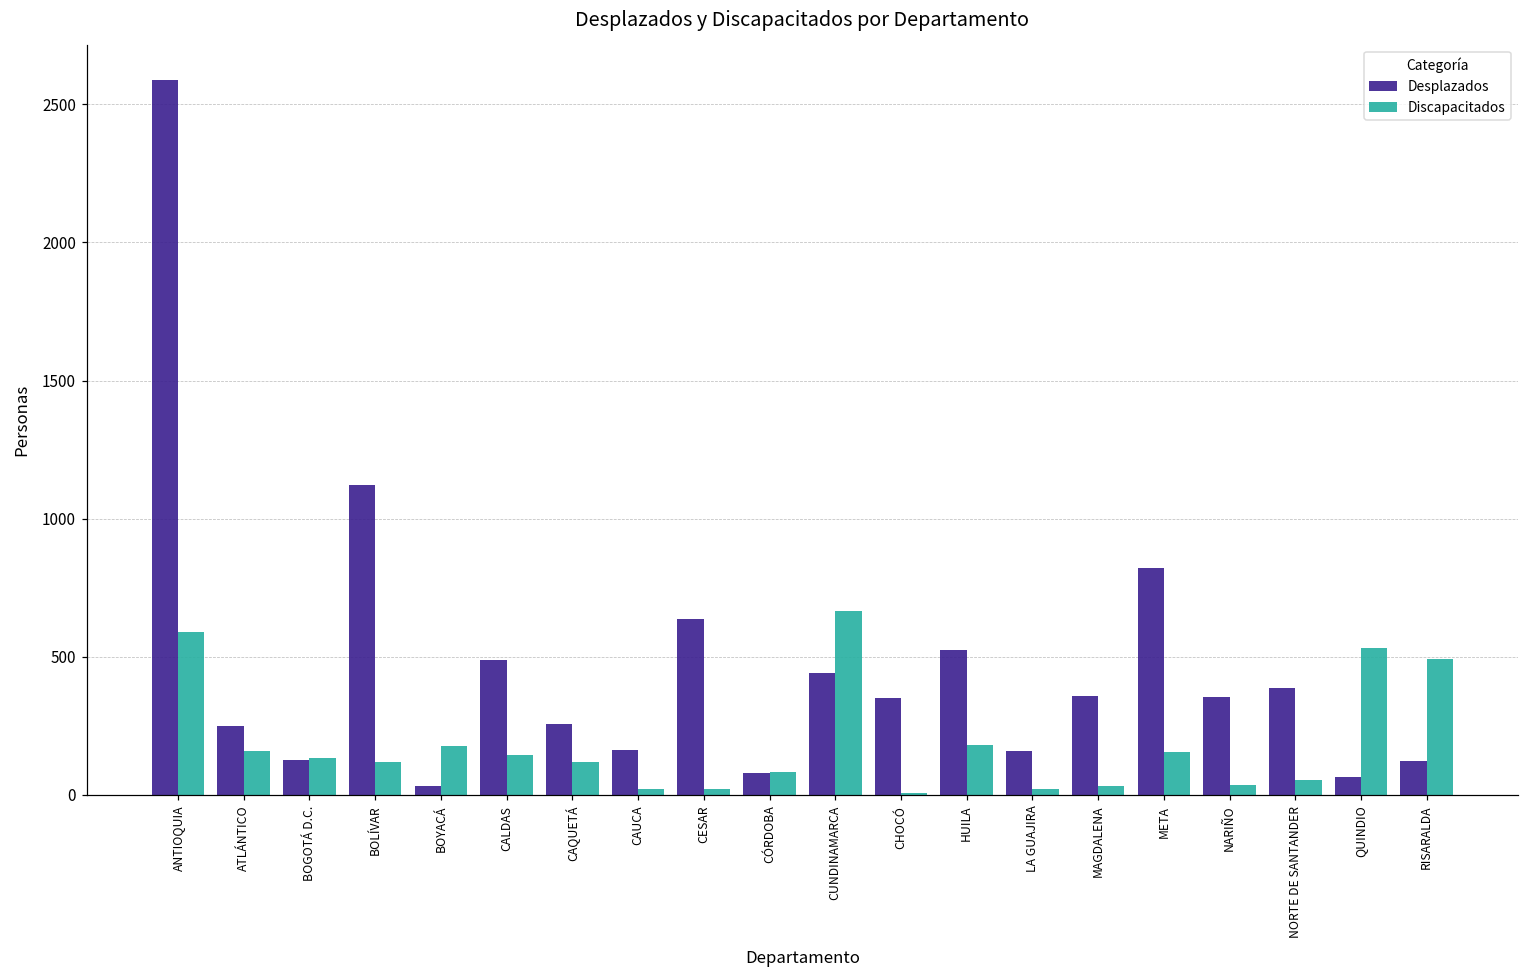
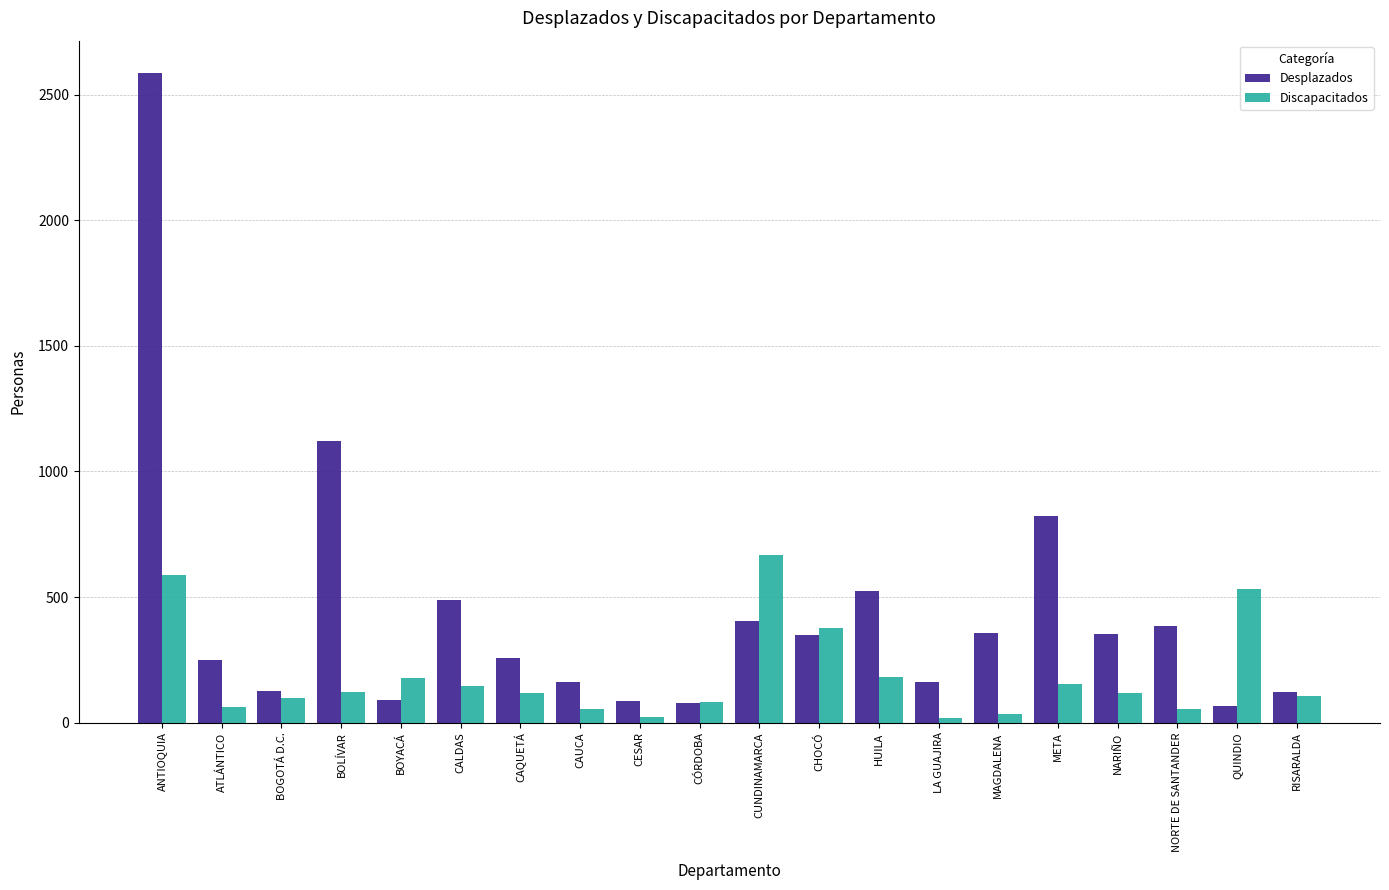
  {
    "Desplazados": {
      "ANTIOQUIA": 2590,
      "ATLÁNTICO": 250,
      "BOGOTÁ D.C.": 130,
      "BOLÍVAR": 1120,
-     "BOYACÁ": 30,
+     "BOYACÁ": 90,
      "CALDAS": 490,
      "CAQUETÁ": 260,
      "CAUCA": 160,
-     "CESAR": 640,
+     "CESAR": 90,
      "CÓRDOBA": 80,
-     "CUNDINAMARCA": 440,
+     "CUNDINAMARCA": 400,
      "CHOCÓ": 350,
      "HUILA": 520,
      "LA GUAJIRA": 160,
      "MAGDALENA": 360,
      "META": 820,
      "NARIÑO": 350,
      "NORTE DE SANTANDER": 390,
      "QUINDIO": 70,
      "RISARALDA": 120
    },
    "Discapacitados": {
      "ANTIOQUIA": 590,
-     "ATLÁNTICO": 160,
-     "BOGOTÁ D.C.": 140,
+     "ATLÁNTICO": 60,
+     "BOGOTÁ D.C.": 100,
      "BOLÍVAR": 120,
      "BOYACÁ": 180,
      "CALDAS": 150,
      "CAQUETÁ": 120,
-     "CAUCA": 20,
+     "CAUCA": 50,
      "CESAR": 20,
      "CÓRDOBA": 80,
      "CUNDINAMARCA": 670,
-     "CHOCÓ": 10,
+     "CHOCÓ": 380,
      "HUILA": 180,
      "LA GUAJIRA": 20,
      "MAGDALENA": 30,
      "META": 150,
-     "NARIÑO": 40,
+     "NARIÑO": 120,
      "NORTE DE SANTANDER": 50,
      "QUINDIO": 530,
-     "RISARALDA": 490
+     "RISARALDA": 110
    }
  }
